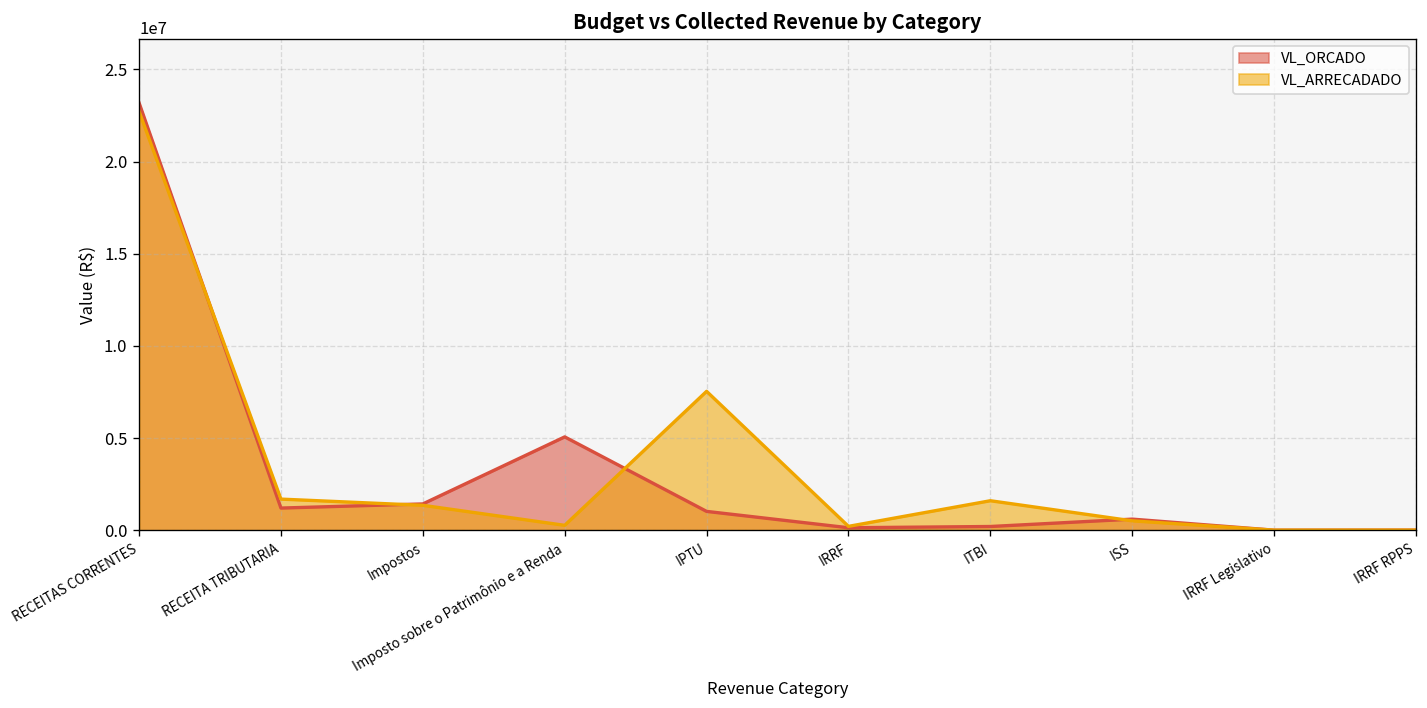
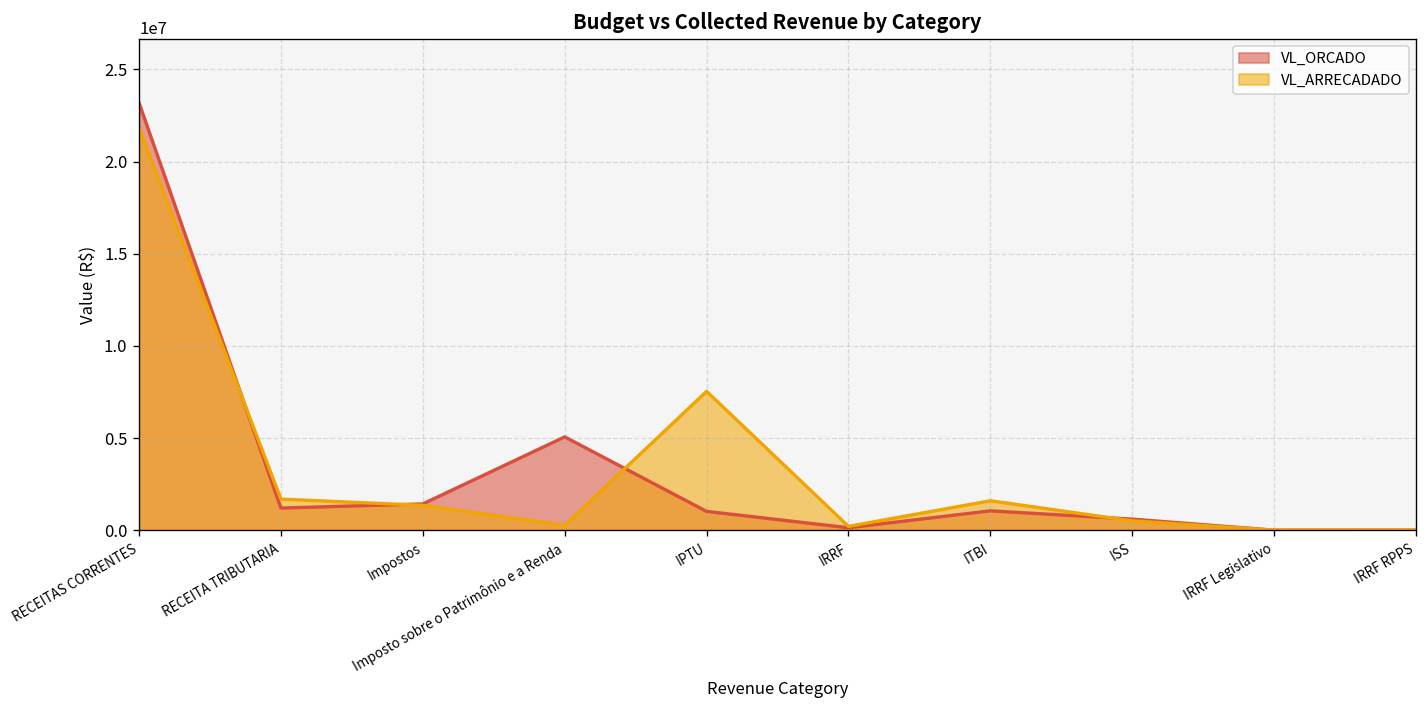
  {
    "VL_ORCADO": {
      "RECEITAS CORRENTES": 23200000,
      "RECEITA TRIBUTARIA": 1200000,
      "Imposto sobre o Patrimônio e a Renda": 5100000,
      "IPTU": 1000000,
-     "ITBI": 200000
+     "ITBI": 1000000
    },
    "VL_ARRECADADO": {
-     "RECEITAS CORRENTES": 22700000,
+     "RECEITAS CORRENTES": 21800000,
      "RECEITA TRIBUTARIA": 1700000,
      "Imposto sobre o Patrimônio e a Renda": 300000,
      "IPTU": 7500000,
      "ITBI": 1600000
    }
  }
